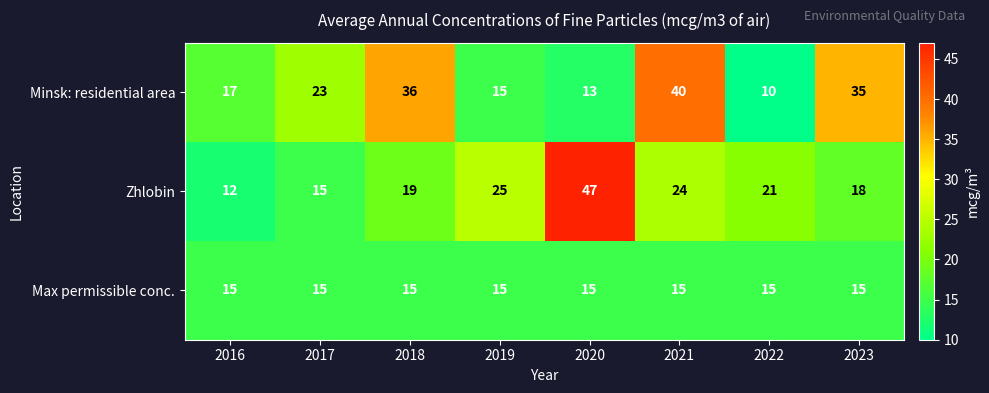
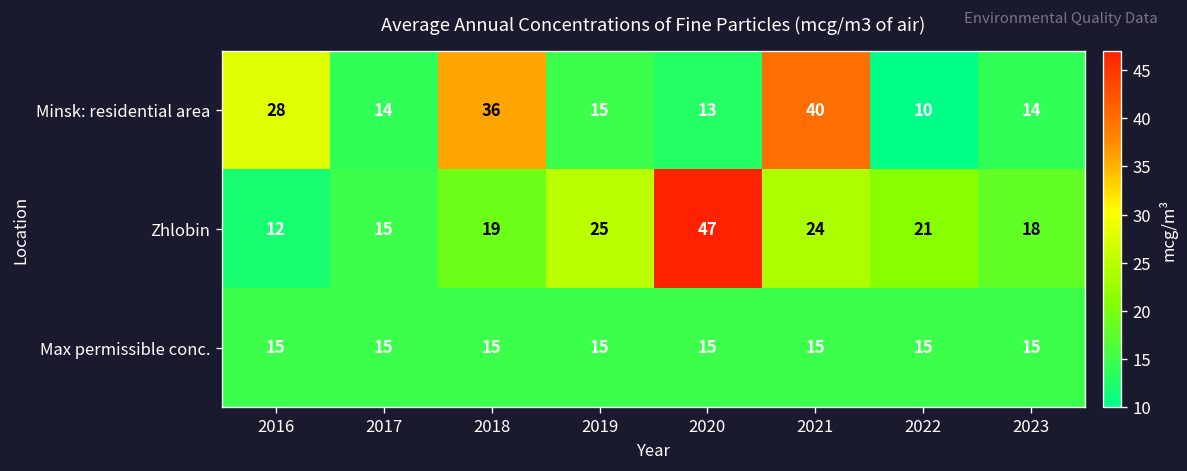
  {
    "Minsk: residential area": {
-     "2016": 17,
-     "2017": 23,
+     "2016": 28,
+     "2017": 14,
      "2018": 36,
      "2019": 15,
      "2020": 13,
      "2021": 40,
      "2022": 10,
-     "2023": 35
+     "2023": 14
    },
    "Zhlobin": {
      "2016": 12,
      "2017": 15,
      "2018": 19,
      "2019": 25,
      "2020": 47,
      "2021": 24,
      "2022": 21,
      "2023": 18
    },
    "Max permissible conc.": {
      "2016": 15,
      "2017": 15,
      "2018": 15,
      "2019": 15,
      "2020": 15,
      "2021": 15,
      "2022": 15,
      "2023": 15
    }
  }
